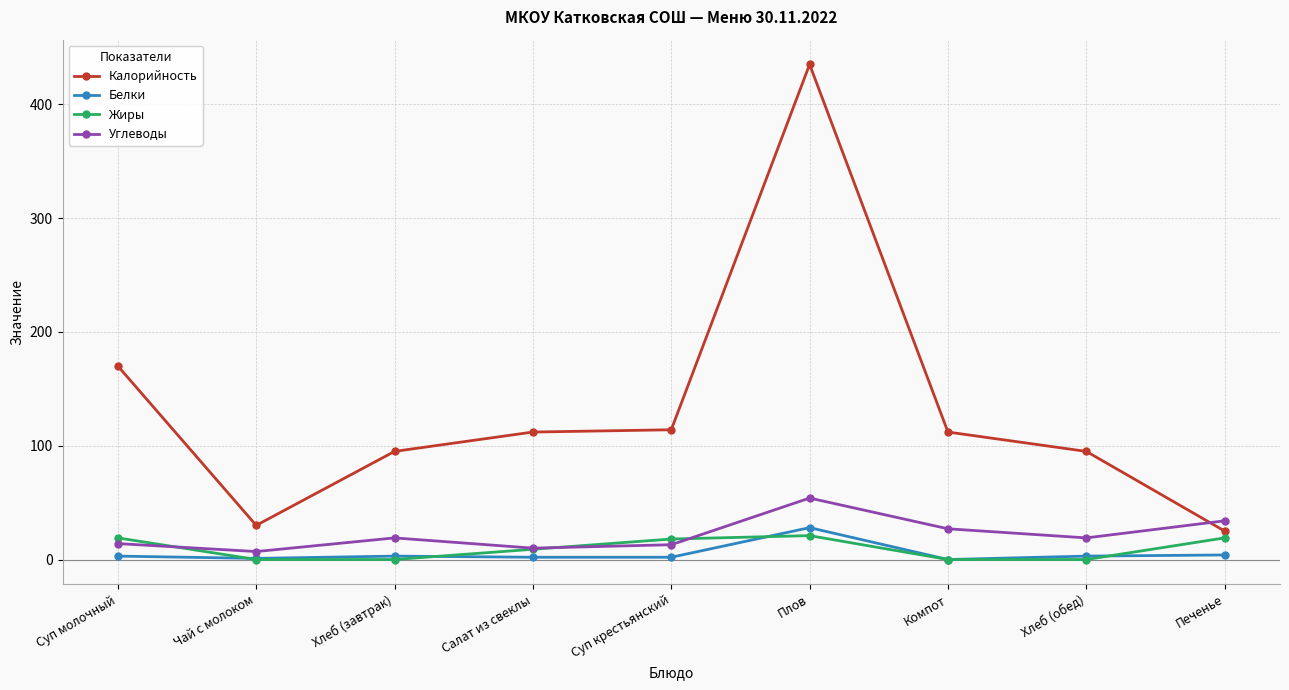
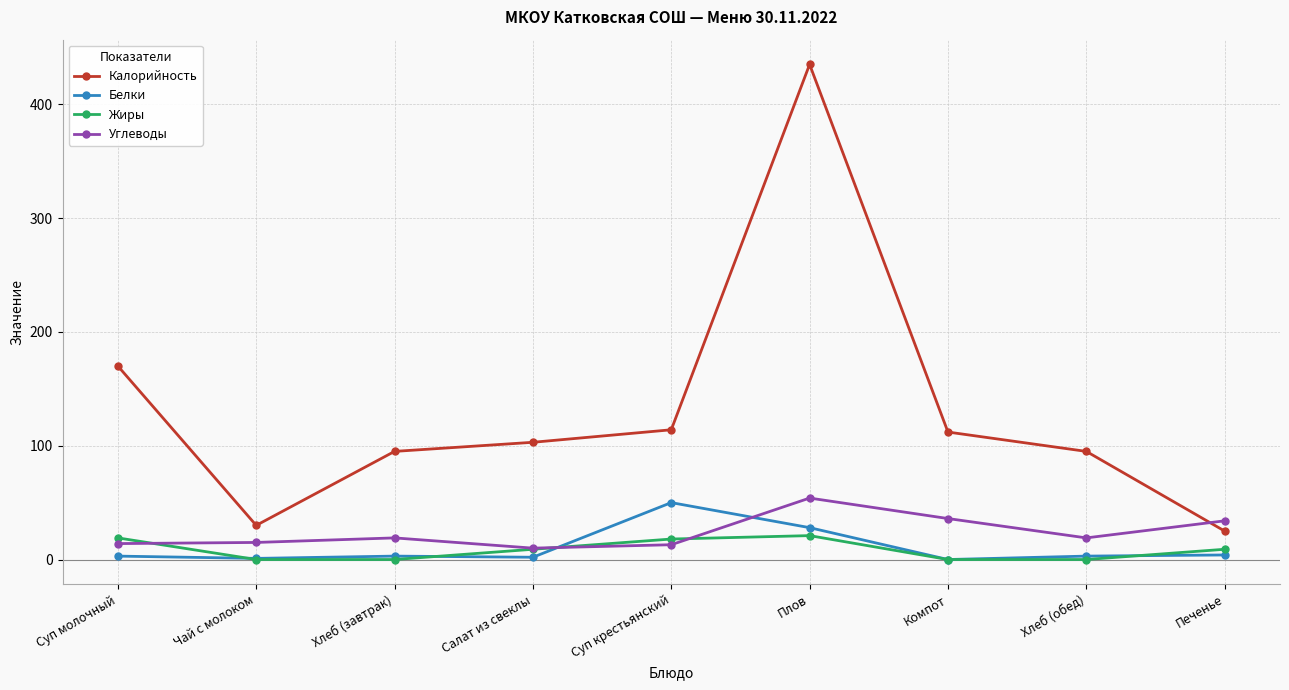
  {
    "Калорийность": {
      "Суп молочный": 170,
      "Чай с молоком": 30,
      "Хлеб (завтрак)": 95,
-     "Салат из свеклы": 112,
+     "Салат из свеклы": 103,
      "Суп крестьянский": 114,
      "Плов": 435,
      "Компот": 112,
      "Хлеб (обед)": 95,
      "Печенье": 25
    },
    "Белки": {
      "Суп молочный": 3,
      "Хлеб (завтрак)": 3,
      "Салат из свеклы": 2,
-     "Суп крестьянский": 2,
+     "Суп крестьянский": 50,
      "Плов": 28,
      "Хлеб (обед)": 3,
      "Печенье": 4
    },
    "Жиры": {
      "Суп молочный": 19,
      "Хлеб (завтрак)": 0,
      "Суп крестьянский": 18,
      "Плов": 21,
      "Хлеб (обед)": 0,
-     "Печенье": 19
+     "Печенье": 9
    },
    "Углеводы": {
      "Суп молочный": 14,
-     "Чай с молоком": 7,
+     "Чай с молоком": 15,
      "Хлеб (завтрак)": 19,
      "Суп крестьянский": 13,
      "Плов": 54,
-     "Компот": 27,
+     "Компот": 36,
      "Хлеб (обед)": 19,
      "Печенье": 34
    }
  }
